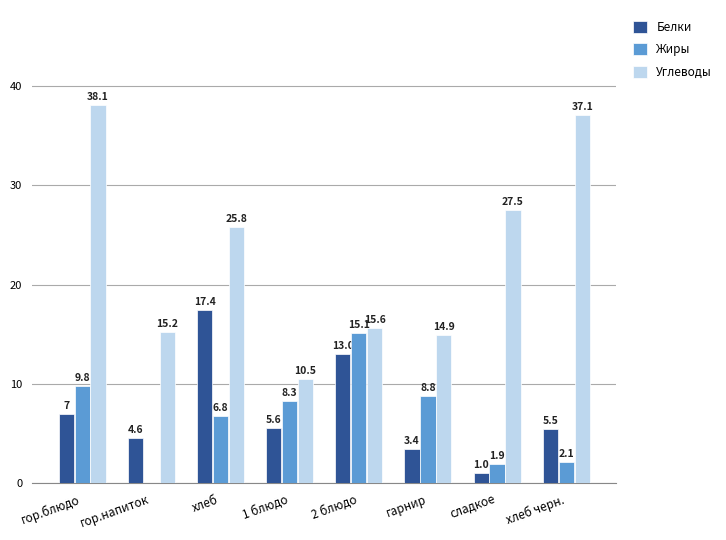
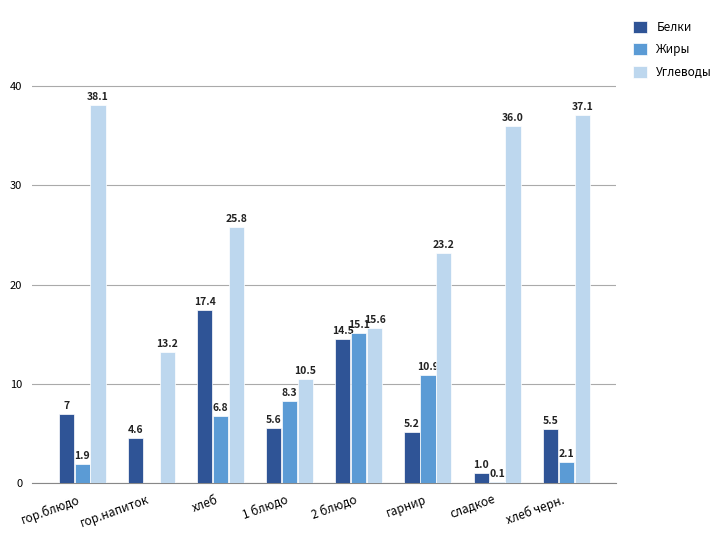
  {
    "Белки": {
      "гор.блюдо": 7,
      "гор.напиток": 4.6,
      "хлеб": 17.4,
      "1 блюдо": 5.6,
-     "2 блюдо": 13.0,
-     "гарнир": 3.4,
+     "2 блюдо": 14.5,
+     "гарнир": 5.2,
      "сладкое": 1.0,
      "хлеб черн.": 5.5
    },
    "Жиры": {
-     "гор.блюдо": 9.8,
+     "гор.блюдо": 1.9,
      "хлеб": 6.8,
      "1 блюдо": 8.3,
      "2 блюдо": 15.1,
-     "гарнир": 8.8,
-     "сладкое": 1.9,
+     "гарнир": 10.9,
+     "сладкое": 0.1,
      "хлеб черн.": 2.1
    },
    "Углеводы": {
      "гор.блюдо": 38.1,
-     "гор.напиток": 15.2,
+     "гор.напиток": 13.2,
      "хлеб": 25.8,
      "1 блюдо": 10.5,
      "2 блюдо": 15.6,
-     "гарнир": 14.9,
-     "сладкое": 27.5,
+     "гарнир": 23.2,
+     "сладкое": 36.0,
      "хлеб черн.": 37.1
    }
  }
